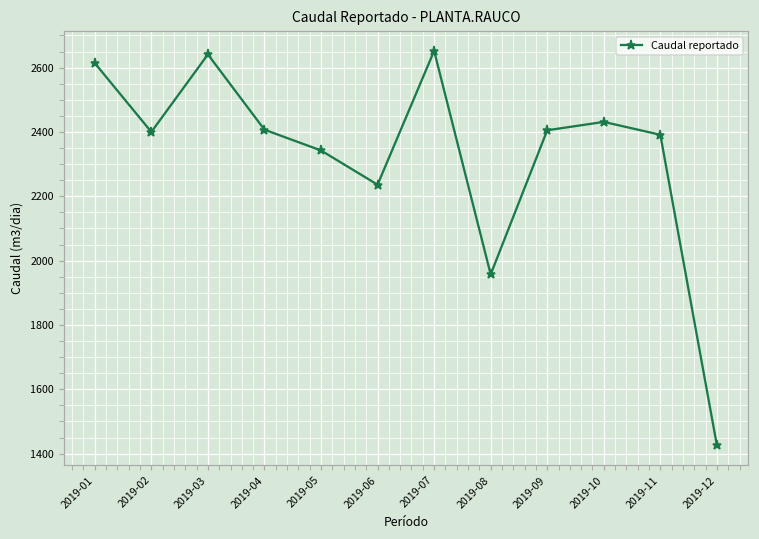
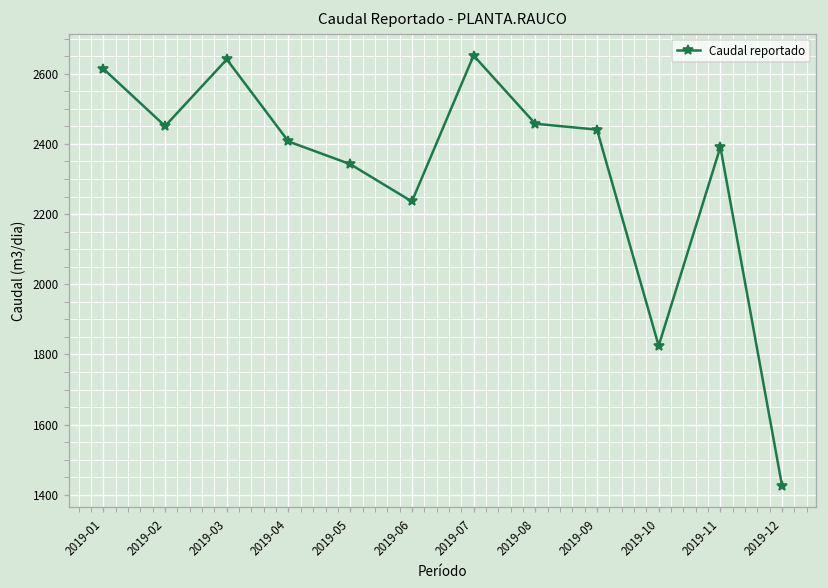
  {
    "2019-01": 2610,
-   "2019-02": 2400,
+   "2019-02": 2450,
    "2019-03": 2640,
    "2019-04": 2410,
    "2019-05": 2340,
    "2019-06": 2240,
    "2019-07": 2650,
-   "2019-08": 1960,
-   "2019-09": 2410,
-   "2019-10": 2430,
+   "2019-08": 2460,
+   "2019-09": 2440,
+   "2019-10": 1820,
    "2019-11": 2390,
    "2019-12": 1430
  }
